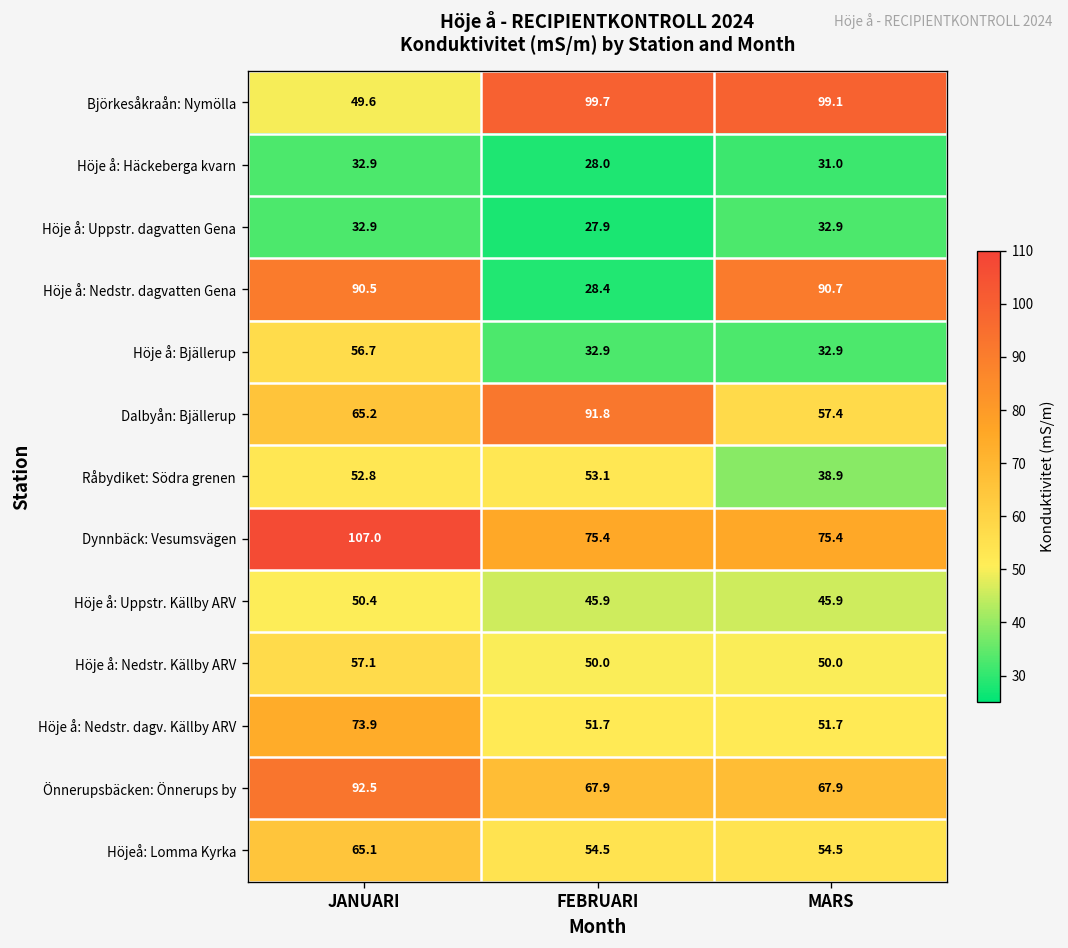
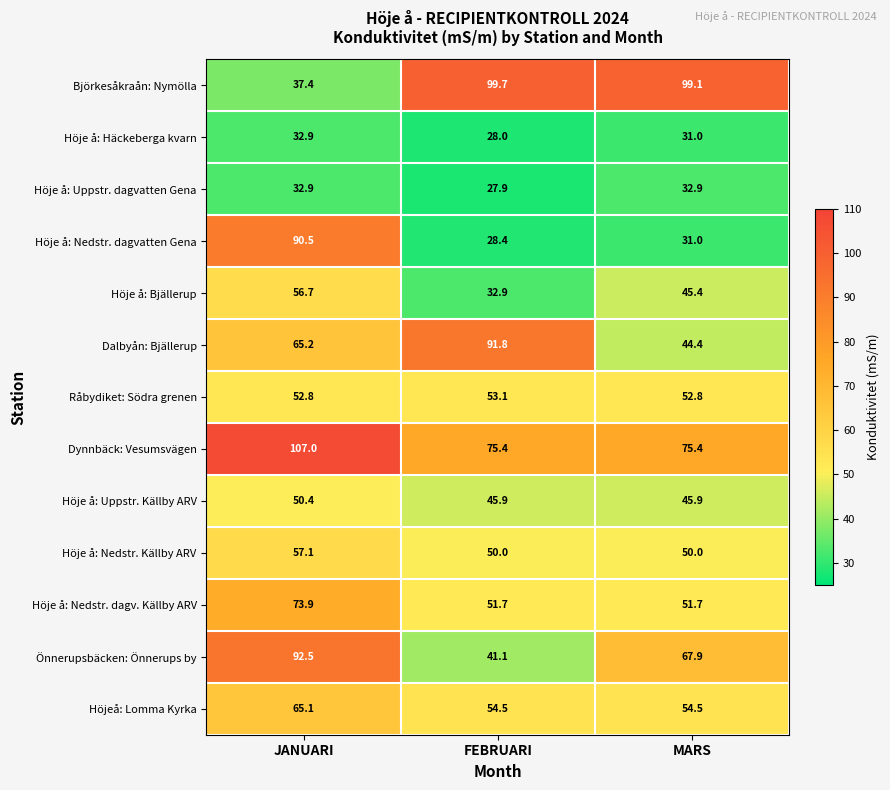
  {
    "Björkesåkraån: Nymölla": {
-     "JANUARI": 49.6,
+     "JANUARI": 37.4,
      "FEBRUARI": 99.7,
      "MARS": 99.1
    },
    "Höje å: Häckeberga kvarn": {
      "JANUARI": 32.9,
      "FEBRUARI": 28.0,
      "MARS": 31.0
    },
    "Höje å: Uppstr. dagvatten Gena": {
      "JANUARI": 32.9,
      "FEBRUARI": 27.9,
      "MARS": 32.9
    },
    "Höje å: Nedstr. dagvatten Gena": {
      "JANUARI": 90.5,
      "FEBRUARI": 28.4,
-     "MARS": 90.7
+     "MARS": 31.0
    },
    "Höje å: Bjällerup": {
      "JANUARI": 56.7,
      "FEBRUARI": 32.9,
-     "MARS": 32.9
+     "MARS": 45.4
    },
    "Dalbyån: Bjällerup": {
      "JANUARI": 65.2,
      "FEBRUARI": 91.8,
-     "MARS": 57.4
+     "MARS": 44.4
    },
    "Råbydiket: Södra grenen": {
      "JANUARI": 52.8,
      "FEBRUARI": 53.1,
-     "MARS": 38.9
+     "MARS": 52.8
    },
    "Dynnbäck: Vesumsvägen": {
      "JANUARI": 107.0,
      "FEBRUARI": 75.4,
      "MARS": 75.4
    },
    "Höje å: Uppstr. Källby ARV": {
      "JANUARI": 50.4,
      "FEBRUARI": 45.9,
      "MARS": 45.9
    },
    "Höje å: Nedstr. Källby ARV": {
      "JANUARI": 57.1,
      "FEBRUARI": 50.0,
      "MARS": 50.0
    },
    "Höje å: Nedstr. dagv. Källby ARV": {
      "JANUARI": 73.9,
      "FEBRUARI": 51.7,
      "MARS": 51.7
    },
    "Önnerupsbäcken: Önnerups by": {
      "JANUARI": 92.5,
-     "FEBRUARI": 67.9,
+     "FEBRUARI": 41.1,
      "MARS": 67.9
    },
    "Höjeå: Lomma Kyrka": {
      "JANUARI": 65.1,
      "FEBRUARI": 54.5,
      "MARS": 54.5
    }
  }
